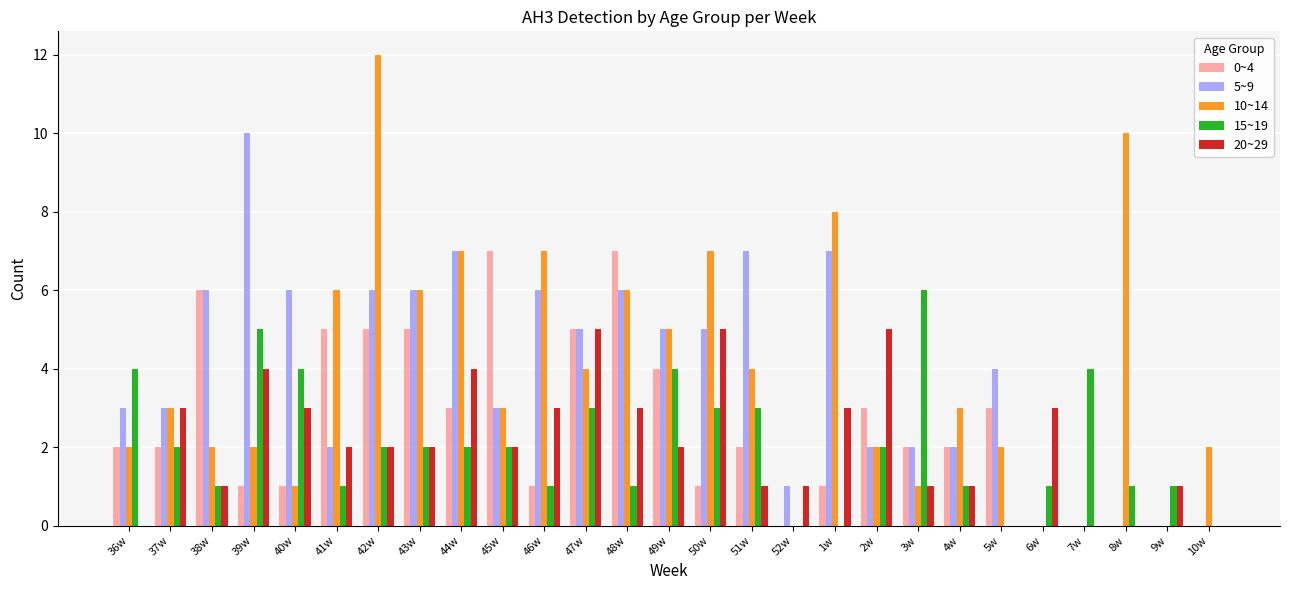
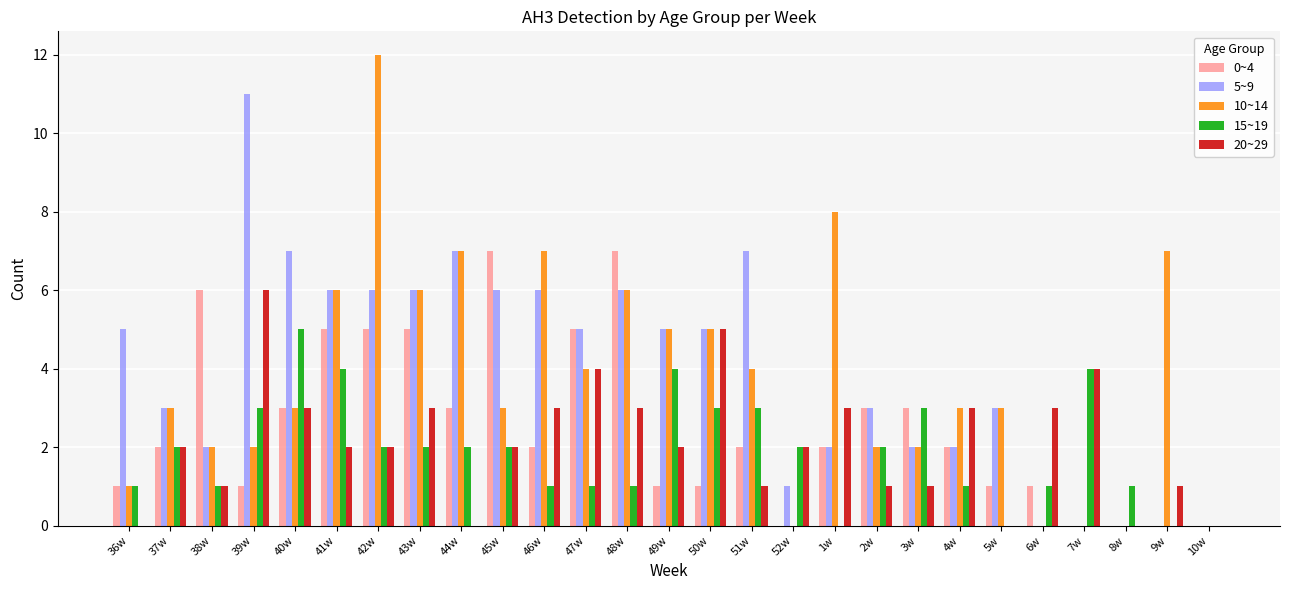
  {
    "0~4": {
-     "36w": 2,
+     "36w": 1,
      "37w": 2,
      "38w": 6,
      "39w": 1,
-     "40w": 1,
+     "40w": 3,
      "41w": 5,
      "42w": 5,
      "43w": 5,
      "44w": 3,
      "45w": 7,
-     "46w": 1,
+     "46w": 2,
      "47w": 5,
      "48w": 7,
-     "49w": 4,
+     "49w": 1,
      "50w": 1,
      "51w": 2,
      "52w": 0,
-     "1w": 1,
+     "1w": 2,
      "2w": 3,
-     "3w": 2,
+     "3w": 3,
      "4w": 2,
-     "5w": 3,
-     "6w": 0,
+     "5w": 1,
+     "6w": 1,
      "7w": 0,
      "8w": 0,
      "9w": 0,
      "10w": 0
    },
    "5~9": {
-     "36w": 3,
+     "36w": 5,
      "37w": 3,
-     "38w": 6,
-     "39w": 10,
-     "40w": 6,
-     "41w": 2,
+     "38w": 2,
+     "39w": 11,
+     "40w": 7,
+     "41w": 6,
      "42w": 6,
      "43w": 6,
      "44w": 7,
-     "45w": 3,
+     "45w": 6,
      "46w": 6,
      "47w": 5,
      "48w": 6,
      "49w": 5,
      "50w": 5,
      "51w": 7,
      "52w": 1,
-     "1w": 7,
-     "2w": 2,
+     "1w": 2,
+     "2w": 3,
      "3w": 2,
      "4w": 2,
-     "5w": 4,
+     "5w": 3,
      "6w": 0,
      "7w": 0,
      "8w": 0,
      "9w": 0,
      "10w": 0
    },
    "10~14": {
-     "36w": 2,
+     "36w": 1,
      "37w": 3,
      "38w": 2,
      "39w": 2,
-     "40w": 1,
+     "40w": 3,
      "41w": 6,
      "42w": 12,
      "43w": 6,
      "44w": 7,
      "45w": 3,
      "46w": 7,
      "47w": 4,
      "48w": 6,
      "49w": 5,
-     "50w": 7,
+     "50w": 5,
      "51w": 4,
      "52w": 0,
      "1w": 8,
      "2w": 2,
-     "3w": 1,
+     "3w": 2,
      "4w": 3,
-     "5w": 2,
+     "5w": 3,
      "6w": 0,
      "7w": 0,
-     "8w": 10,
-     "9w": 0,
-     "10w": 2
+     "8w": 0,
+     "9w": 7,
+     "10w": 0
    },
    "15~19": {
-     "36w": 4,
+     "36w": 1,
      "37w": 2,
      "38w": 1,
-     "39w": 5,
-     "40w": 4,
-     "41w": 1,
+     "39w": 3,
+     "40w": 5,
+     "41w": 4,
      "42w": 2,
      "43w": 2,
      "44w": 2,
      "45w": 2,
      "46w": 1,
-     "47w": 3,
+     "47w": 1,
      "48w": 1,
      "49w": 4,
      "50w": 3,
      "51w": 3,
-     "52w": 0,
+     "52w": 2,
      "1w": 0,
      "2w": 2,
-     "3w": 6,
+     "3w": 3,
      "4w": 1,
      "5w": 0,
      "6w": 1,
      "7w": 4,
      "8w": 1,
-     "9w": 1,
+     "9w": 0,
      "10w": 0
    },
    "20~29": {
      "36w": 0,
-     "37w": 3,
+     "37w": 2,
      "38w": 1,
-     "39w": 4,
+     "39w": 6,
      "40w": 3,
      "41w": 2,
      "42w": 2,
-     "43w": 2,
-     "44w": 4,
+     "43w": 3,
+     "44w": 0,
      "45w": 2,
      "46w": 3,
-     "47w": 5,
+     "47w": 4,
      "48w": 3,
      "49w": 2,
      "50w": 5,
      "51w": 1,
-     "52w": 1,
+     "52w": 2,
      "1w": 3,
-     "2w": 5,
+     "2w": 1,
      "3w": 1,
-     "4w": 1,
+     "4w": 3,
      "5w": 0,
      "6w": 3,
-     "7w": 0,
+     "7w": 4,
      "8w": 0,
      "9w": 1,
      "10w": 0
    }
  }
